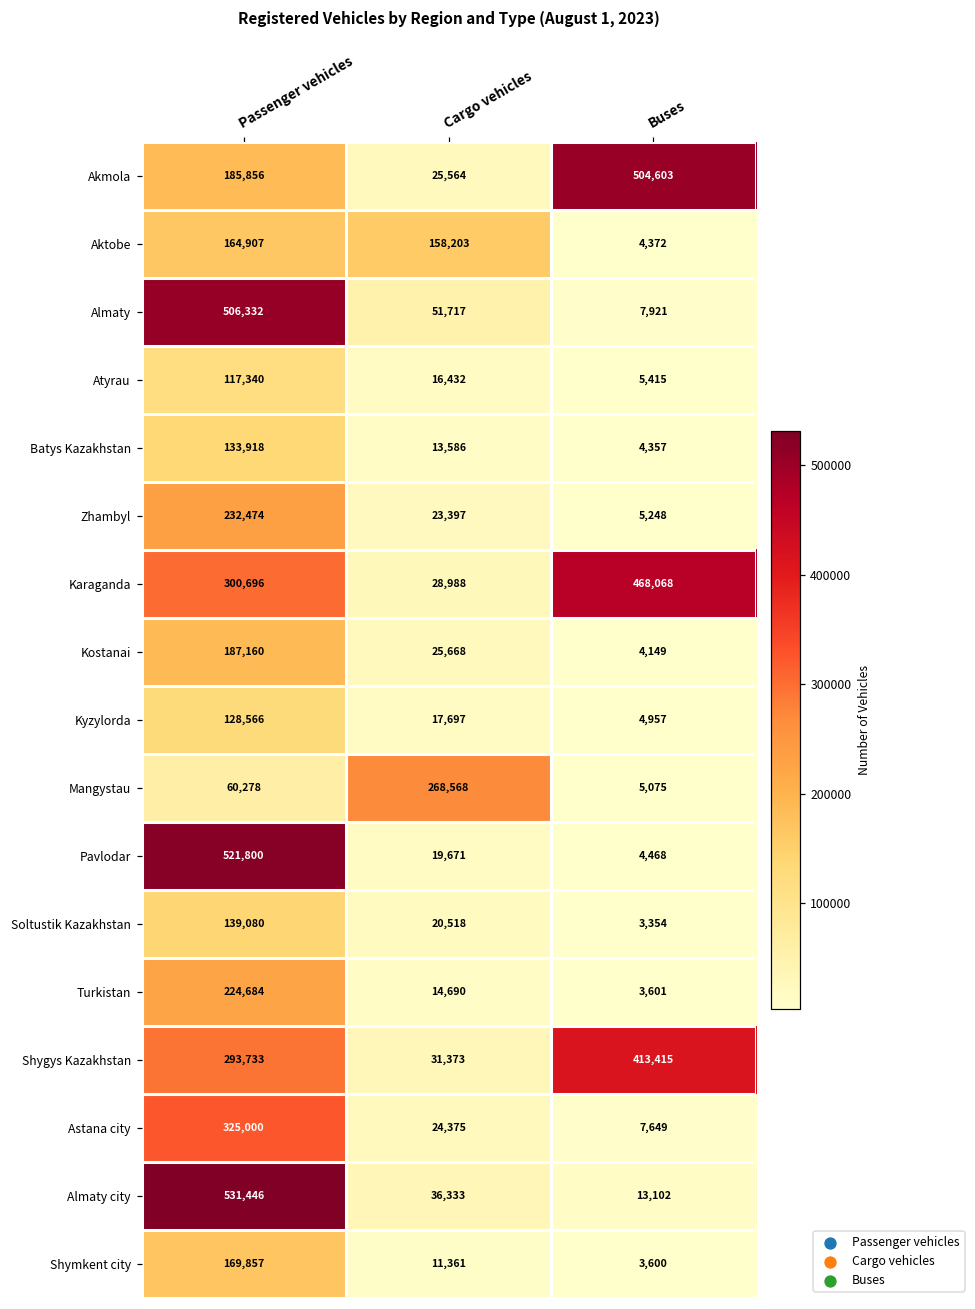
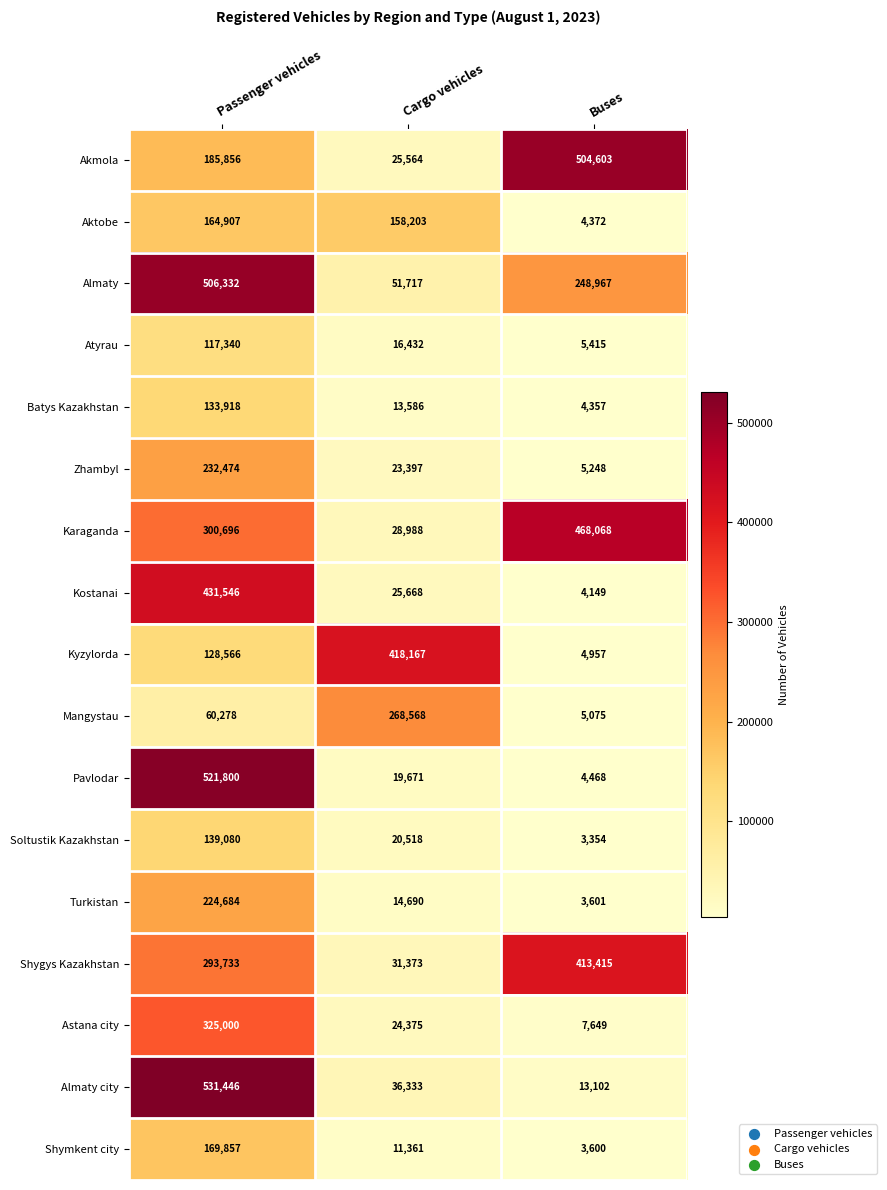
  {
    "Akmola": {
      "Passenger vehicles": "185,856",
      "Cargo vehicles": "25,564",
      "Buses": "504,603"
    },
    "Aktobe": {
      "Passenger vehicles": "164,907",
      "Cargo vehicles": "158,203",
      "Buses": "4,372"
    },
    "Almaty": {
      "Passenger vehicles": "506,332",
      "Cargo vehicles": "51,717",
-     "Buses": "7,921"
+     "Buses": "248,967"
    },
    "Atyrau": {
      "Passenger vehicles": "117,340",
      "Cargo vehicles": "16,432",
      "Buses": "5,415"
    },
    "Batys Kazakhstan": {
      "Passenger vehicles": "133,918",
      "Cargo vehicles": "13,586",
      "Buses": "4,357"
    },
    "Zhambyl": {
      "Passenger vehicles": "232,474",
      "Cargo vehicles": "23,397",
      "Buses": "5,248"
    },
    "Karaganda": {
      "Passenger vehicles": "300,696",
      "Cargo vehicles": "28,988",
      "Buses": "468,068"
    },
    "Kostanai": {
-     "Passenger vehicles": "187,160",
+     "Passenger vehicles": "431,546",
      "Cargo vehicles": "25,668",
      "Buses": "4,149"
    },
    "Kyzylorda": {
      "Passenger vehicles": "128,566",
-     "Cargo vehicles": "17,697",
+     "Cargo vehicles": "418,167",
      "Buses": "4,957"
    },
    "Mangystau": {
      "Passenger vehicles": "60,278",
      "Cargo vehicles": "268,568",
      "Buses": "5,075"
    },
    "Pavlodar": {
      "Passenger vehicles": "521,800",
      "Cargo vehicles": "19,671",
      "Buses": "4,468"
    },
    "Soltustik Kazakhstan": {
      "Passenger vehicles": "139,080",
      "Cargo vehicles": "20,518",
      "Buses": "3,354"
    },
    "Turkistan": {
      "Passenger vehicles": "224,684",
      "Cargo vehicles": "14,690",
      "Buses": "3,601"
    },
    "Shygys Kazakhstan": {
      "Passenger vehicles": "293,733",
      "Cargo vehicles": "31,373",
      "Buses": "413,415"
    },
    "Astana city": {
      "Passenger vehicles": "325,000",
      "Cargo vehicles": "24,375",
      "Buses": "7,649"
    },
    "Almaty city": {
      "Passenger vehicles": "531,446",
      "Cargo vehicles": "36,333",
      "Buses": "13,102"
    },
    "Shymkent city": {
      "Passenger vehicles": "169,857",
      "Cargo vehicles": "11,361",
      "Buses": "3,600"
    }
  }
